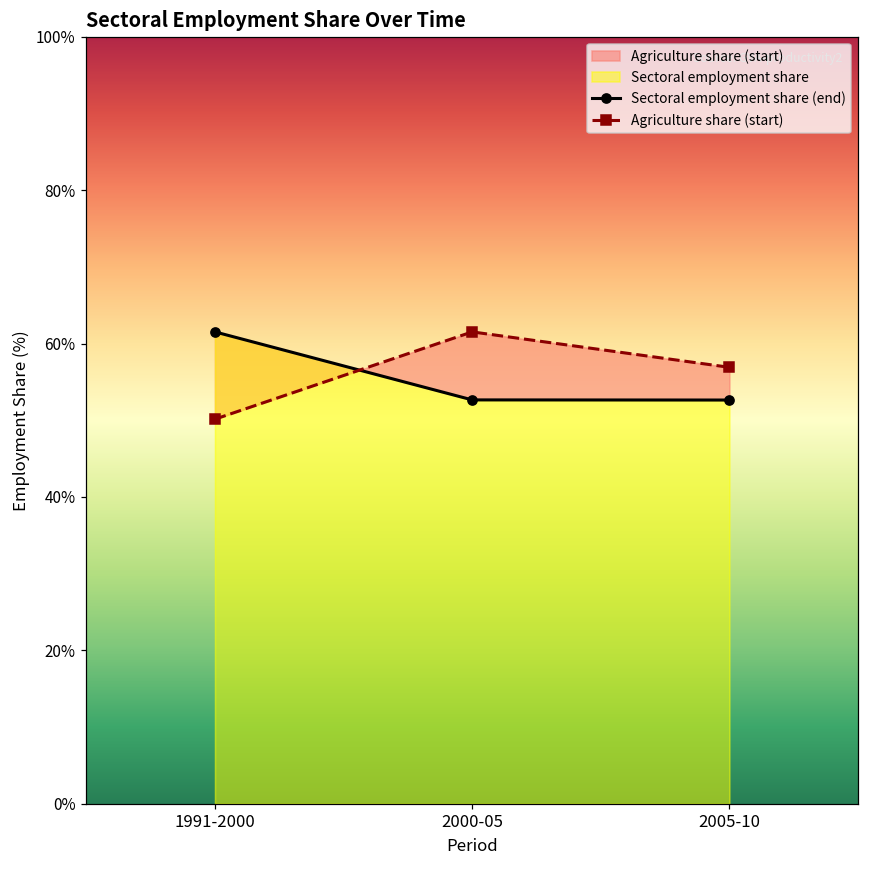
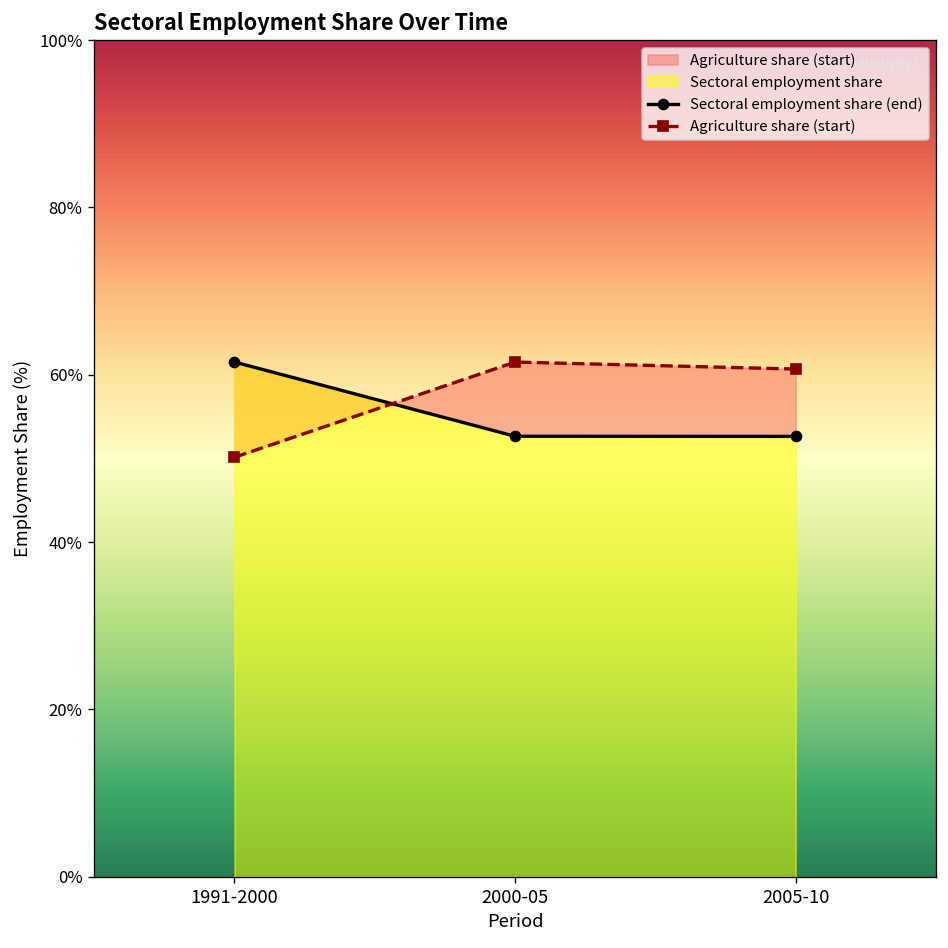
  {
    "Sectoral employment share": {
      "2000-05": "53%",
      "2005-10": "53%"
    },
    "Agriculture share (start)": {
-     "2005-10": "57%"
+     "2005-10": "61%"
    }
  }
